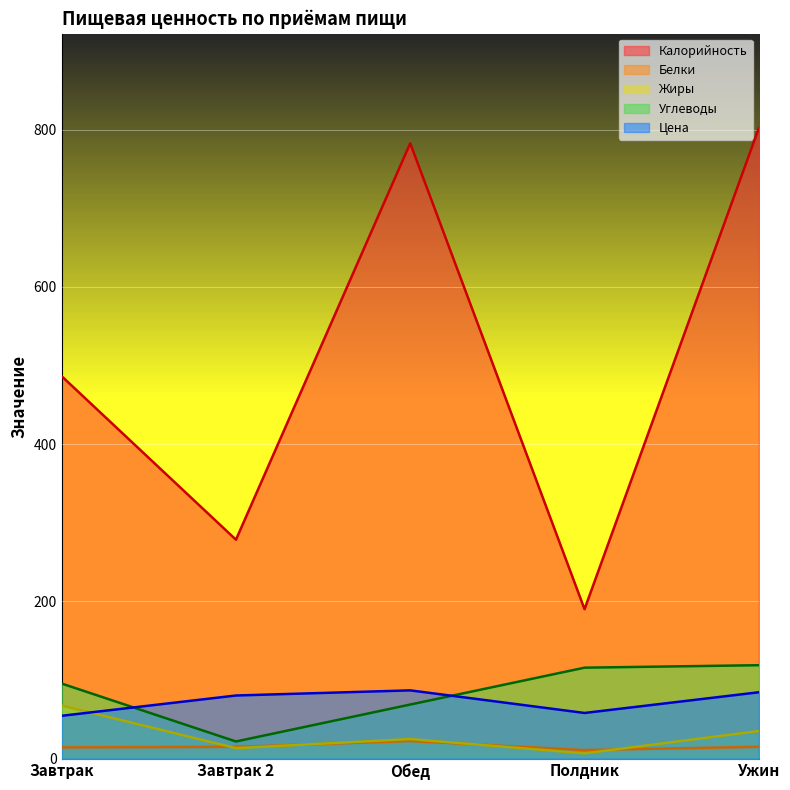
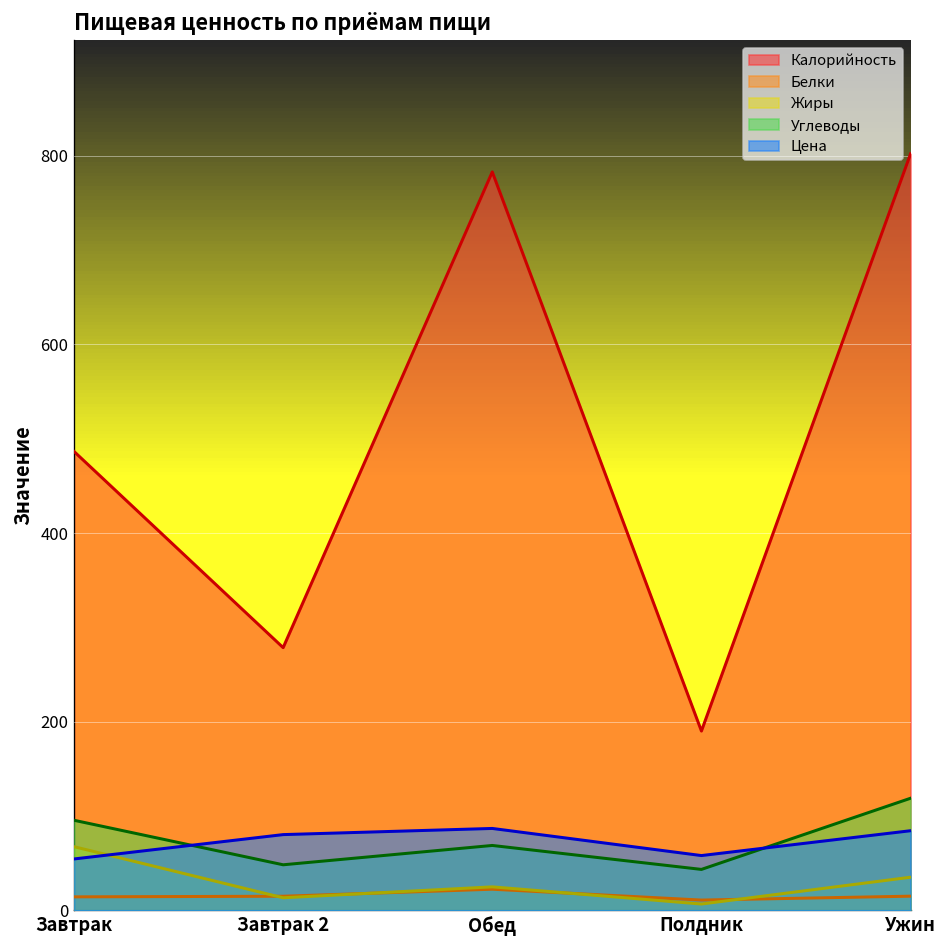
  {
    "Калорийность": {
      "Завтрак": 490,
      "Завтрак 2": 280,
      "Обед": 780,
      "Полдник": 190,
      "Ужин": 800
    },
    "Белки": {
      "Завтрак": 10,
      "Полдник": 10,
      "Ужин": 20
    },
    "Жиры": {
      "Завтрак": 70,
      "Полдник": 10,
      "Ужин": 40
    },
    "Углеводы": {
      "Завтрак": 100,
-     "Завтрак 2": 20,
+     "Завтрак 2": 50,
      "Обед": 70,
-     "Полдник": 120,
+     "Полдник": 40,
      "Ужин": 120
    },
    "Цена": {
      "Завтрак": 50,
      "Завтрак 2": 80,
      "Обед": 90,
      "Полдник": 60,
      "Ужин": 80
    }
  }
